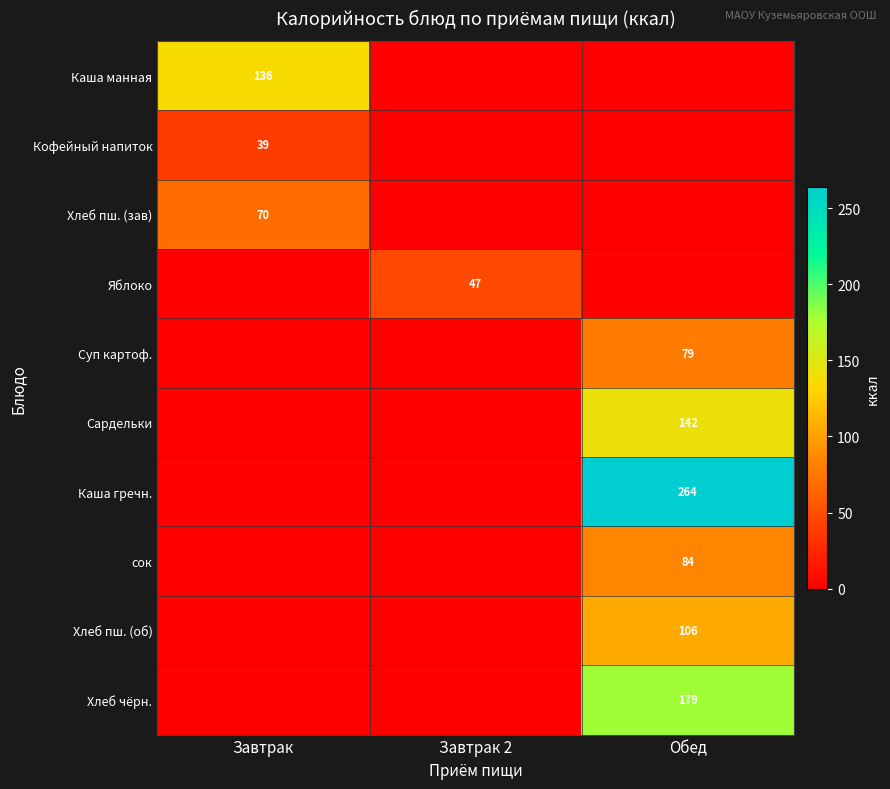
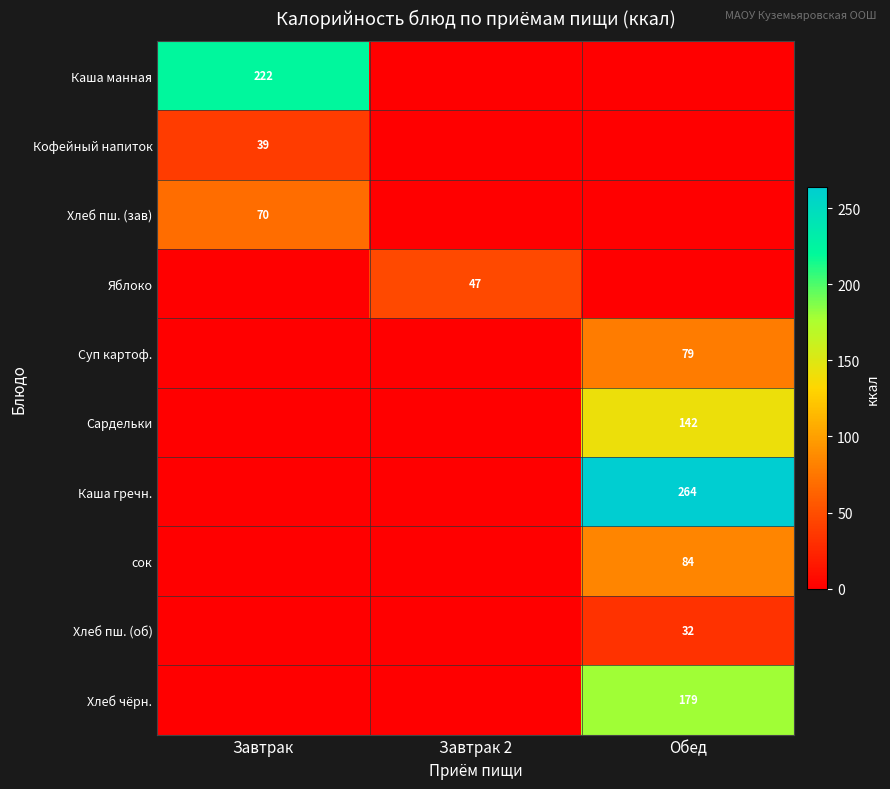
  {
    "Каша манная": {
-     "Завтрак": 136
+     "Завтрак": 222
    },
    "Кофейный напиток": {
      "Завтрак": 39
    },
    "Хлеб пш. (зав)": {
      "Завтрак": 70
    },
    "Яблоко": {
      "Завтрак 2": 47
    },
    "Суп картоф.": {
      "Обед": 79
    },
    "Сардельки": {
      "Обед": 142
    },
    "Каша гречн.": {
      "Обед": 264
    },
    "сок": {
      "Обед": 84
    },
    "Хлеб пш. (об)": {
-     "Обед": 106
+     "Обед": 32
    },
    "Хлеб чёрн.": {
      "Обед": 179
    }
  }
